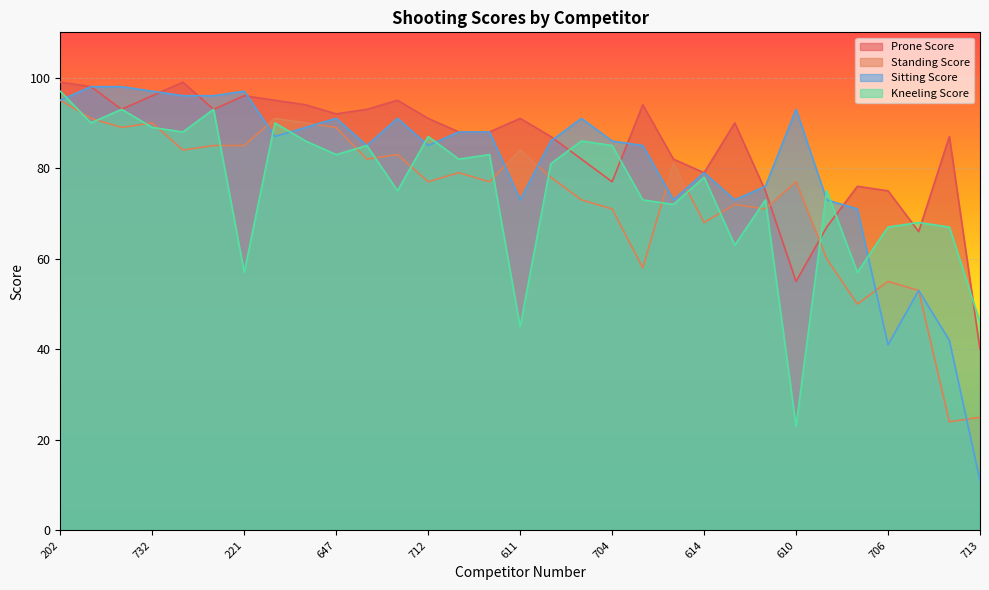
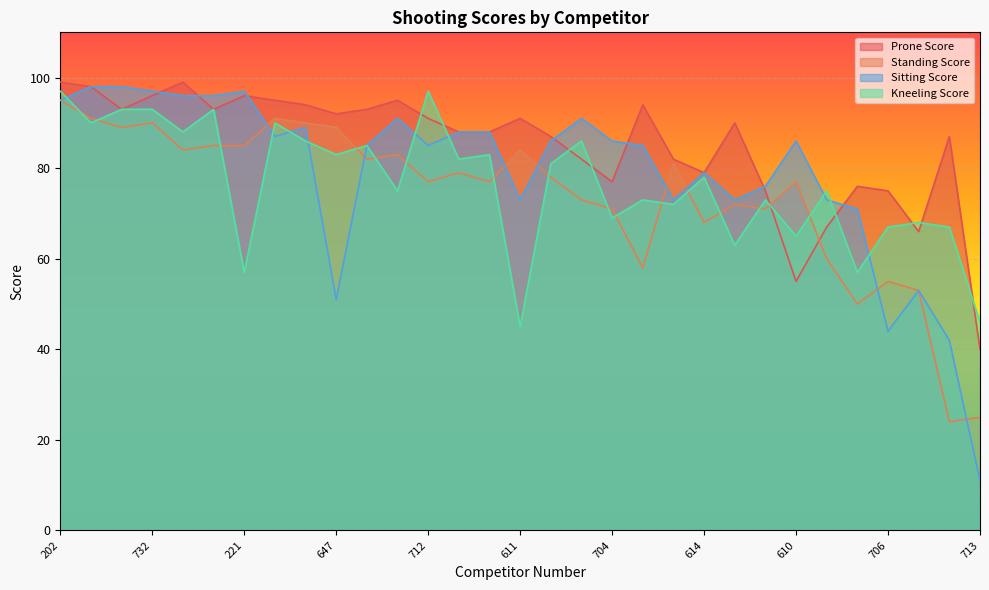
  {
    "Sitting Score": {
      "732": 97,
      "221": 97,
-     "647": 91,
+     "647": 51,
      "712": 85,
      "611": 73,
      "704": 86,
-     "610": 93,
-     "706": 41,
+     "610": 86,
+     "706": 44,
      "713": 11
    },
    "Kneeling Score": {
      "202": 97,
-     "732": 89,
+     "732": 93,
      "221": 57,
      "647": 83,
-     "712": 87,
+     "712": 97,
      "611": 45,
-     "704": 85,
+     "704": 69,
      "614": 78,
-     "610": 23,
+     "610": 65,
      "706": 67,
      "713": 46
    }
  }
